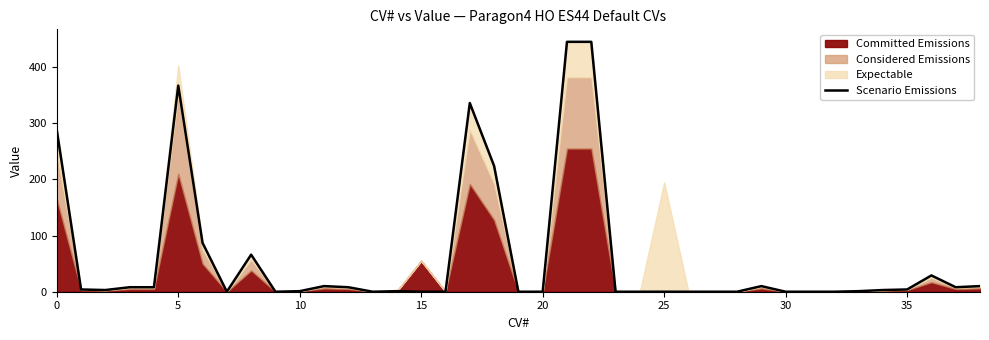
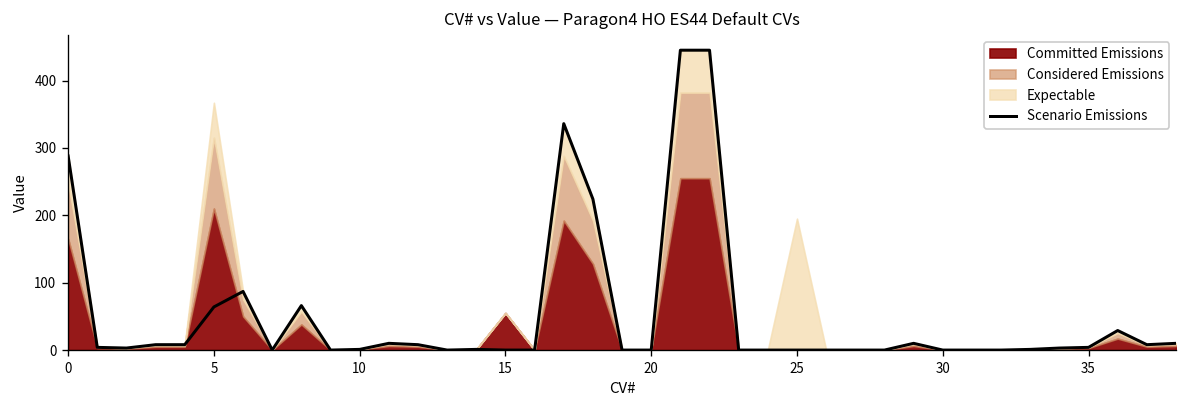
  {
    "Committed Emissions": {
      "0": 170,
      "5": 210
    },
    "Scenario Emissions": {
-     "5": 370,
+     "5": 60,
      "15": 0
    },
    "Considered Emissions": {
      "0": 80,
-     "5": 140
+     "5": 110
    },
    "Expectable": {
      "5": 50,
      "25": 200
    }
  }
